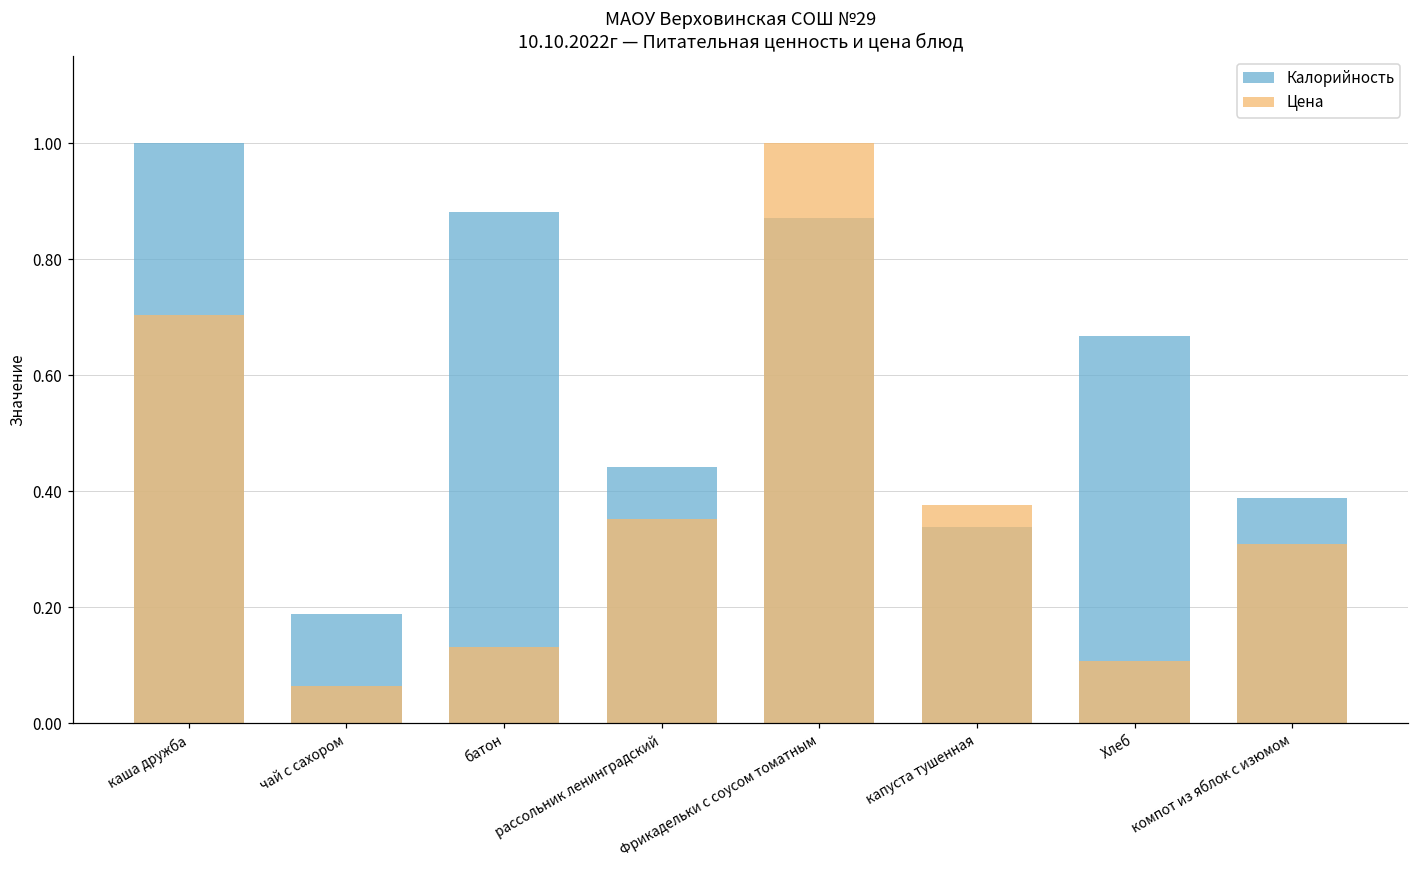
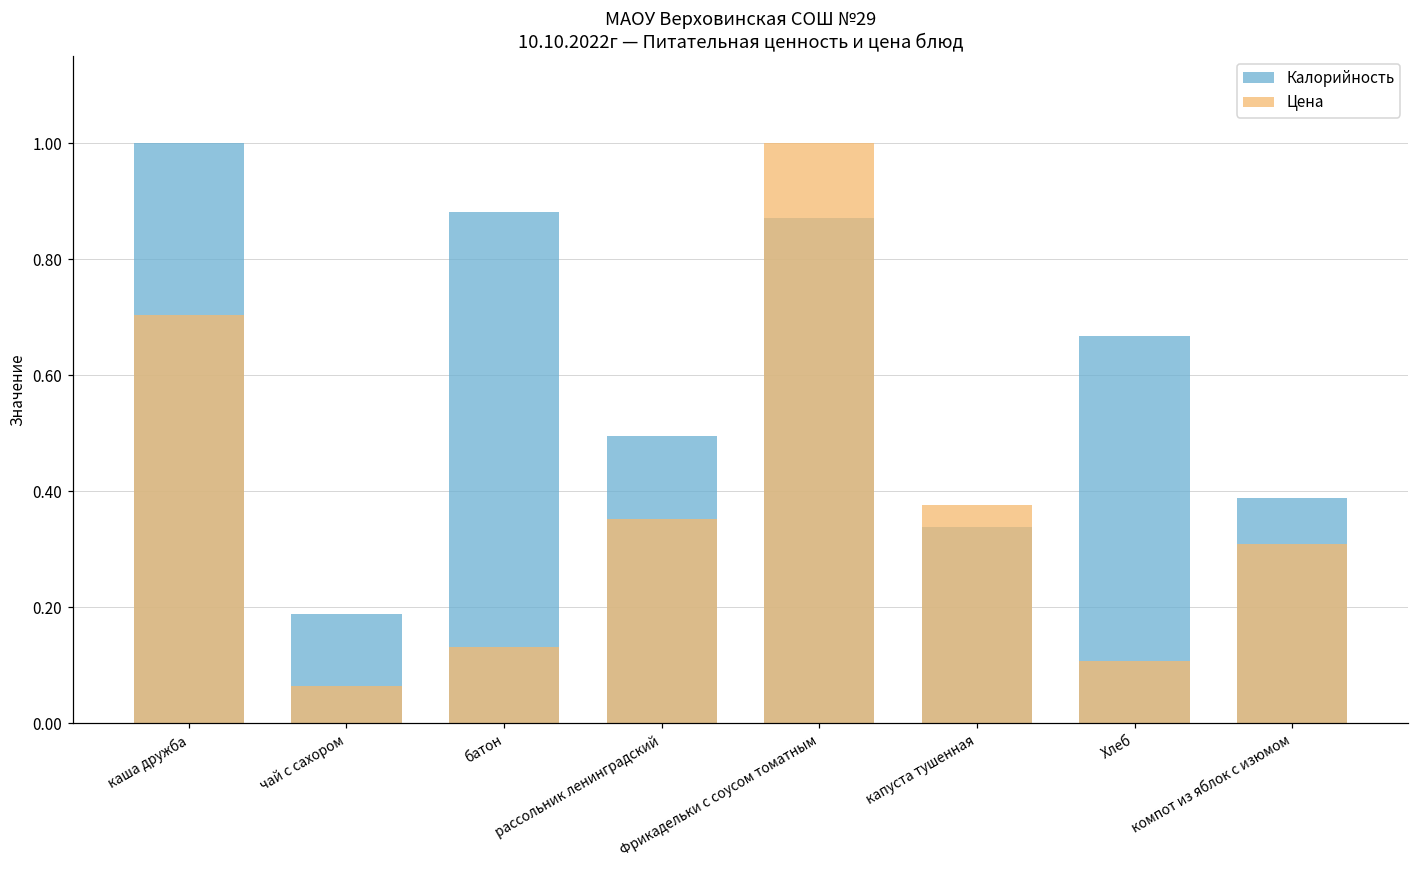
  {
    "Калорийность": {
      "каша дружба": 1.00,
      "чай с сахором": 0.19,
      "батон": 0.88,
-     "рассольник ленинградский": 0.44,
+     "рассольник ленинградский": 0.49,
      "Хлеб": 0.67,
      "компот из яблок с изюмом": 0.39
    },
    "Цена": {
      "Фрикадельки с соусом томатным": 1.00,
      "капуста тушенная": 0.38
    }
  }
